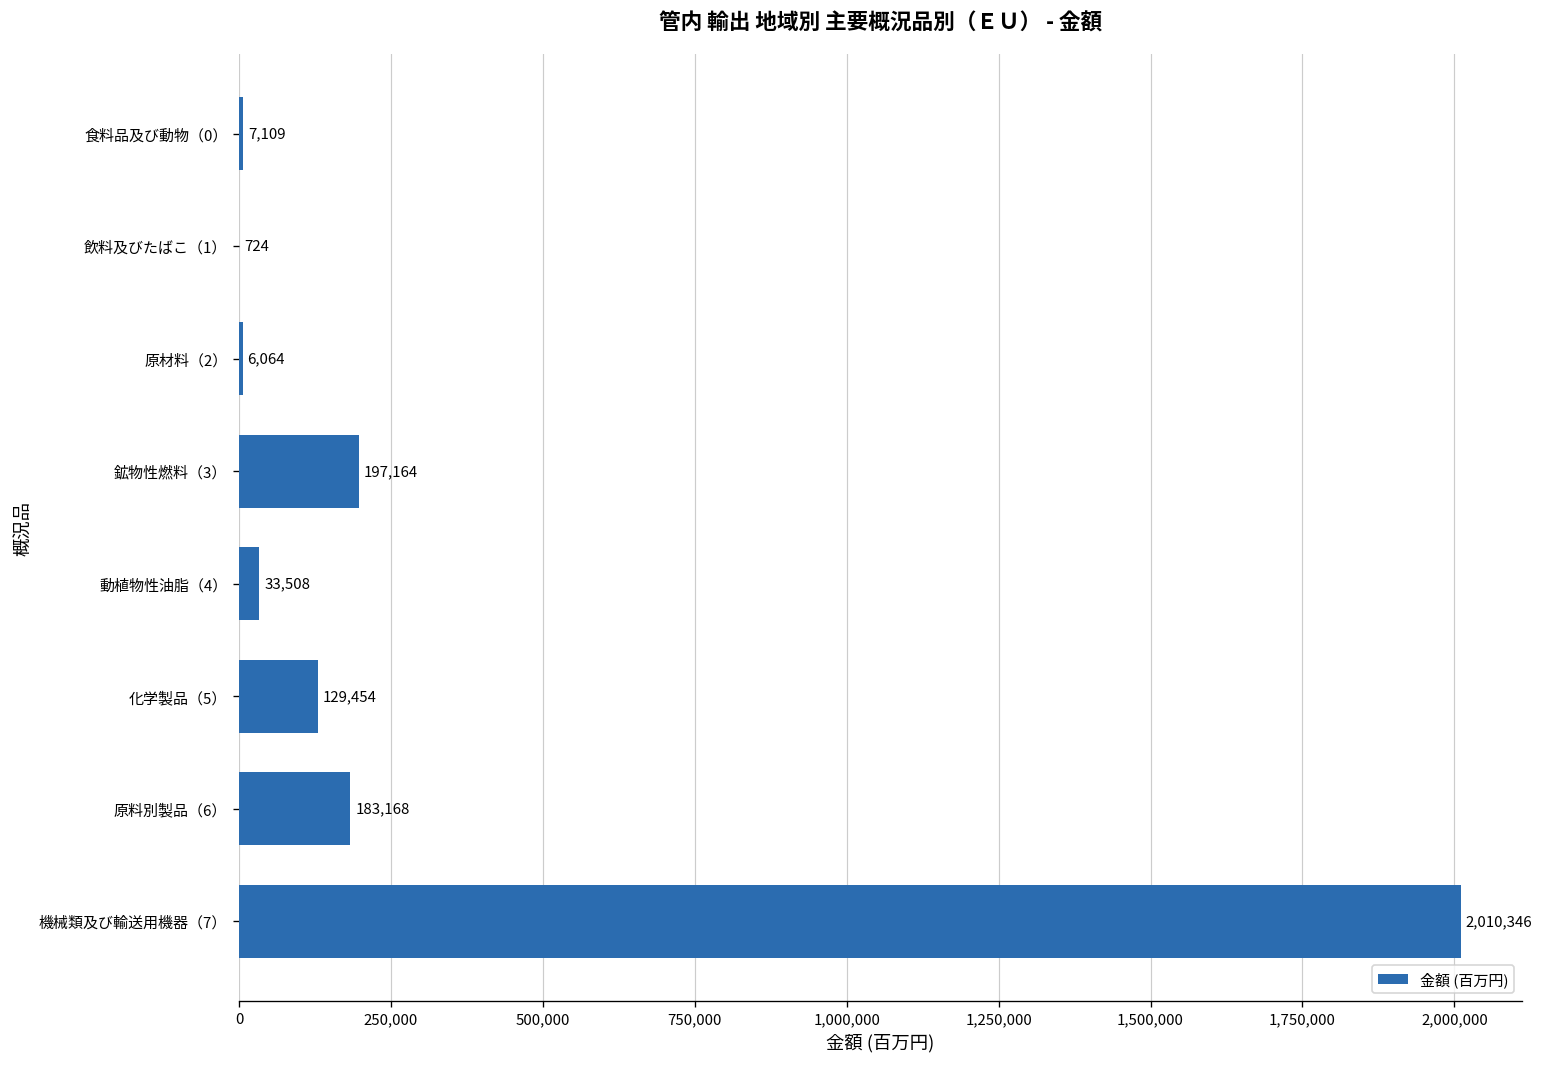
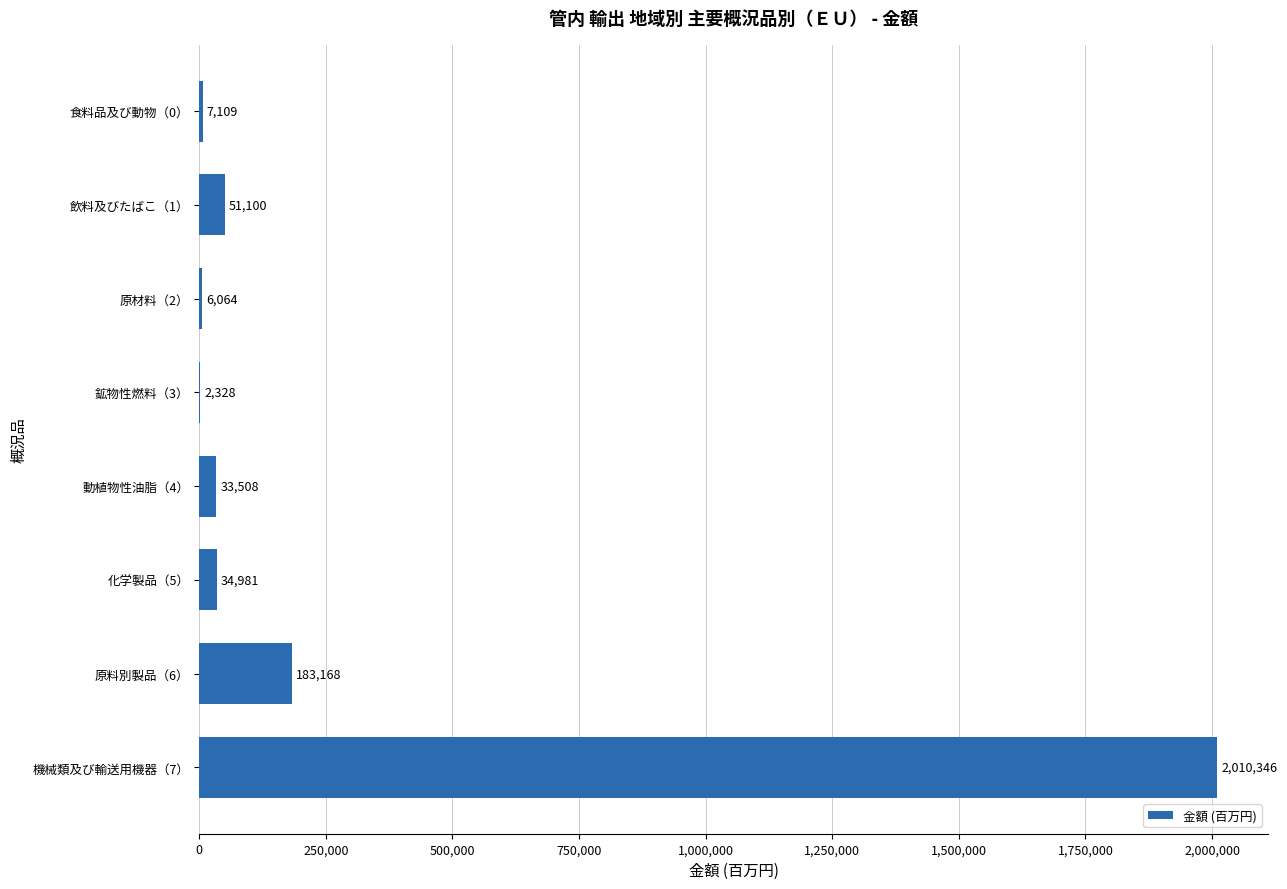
  {
    "食料品及び動物（0）": "7,109",
-   "飲料及びたばこ（1）": "724",
+   "飲料及びたばこ（1）": "51,100",
    "原材料（2）": "6,064",
-   "鉱物性燃料（3）": "197,164",
+   "鉱物性燃料（3）": "2,328",
    "動植物性油脂（4）": "33,508",
-   "化学製品（5）": "129,454",
+   "化学製品（5）": "34,981",
    "原料別製品（6）": "183,168",
    "機械類及び輸送用機器（7）": "2,010,346"
  }
